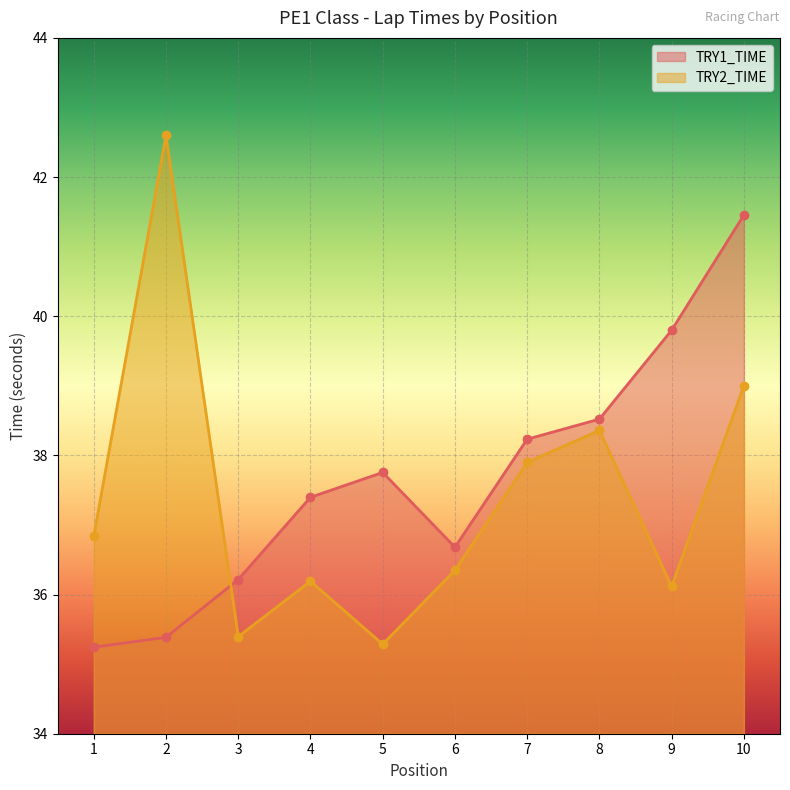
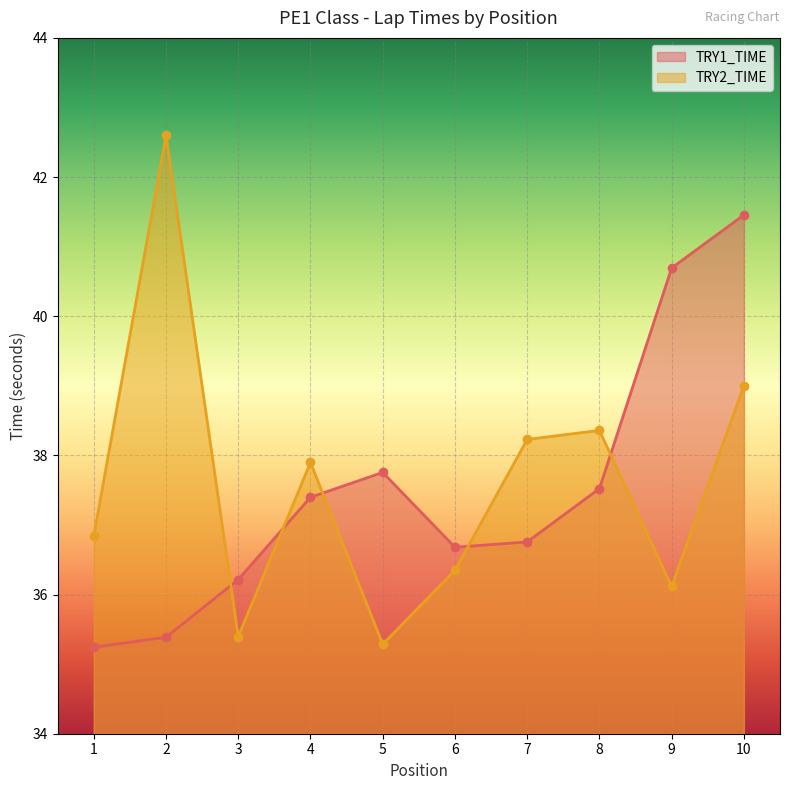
  {
    "TRY1_TIME": {
      "1": 35.2,
      "2": 35.4,
      "3": 36.2,
      "4": 37.4,
      "5": 37.8,
      "6": 36.7,
-     "7": 38.2,
-     "8": 38.5,
-     "9": 39.8,
+     "7": 36.8,
+     "8": 37.5,
+     "9": 40.7,
      "10": 41.5
    },
    "TRY2_TIME": {
      "1": 36.8,
      "2": 42.6,
      "3": 35.4,
-     "4": 36.2,
+     "4": 37.9,
      "5": 35.3,
      "6": 36.3,
-     "7": 37.9,
+     "7": 38.2,
      "8": 38.4,
      "9": 36.1,
      "10": 39.0
    }
  }
